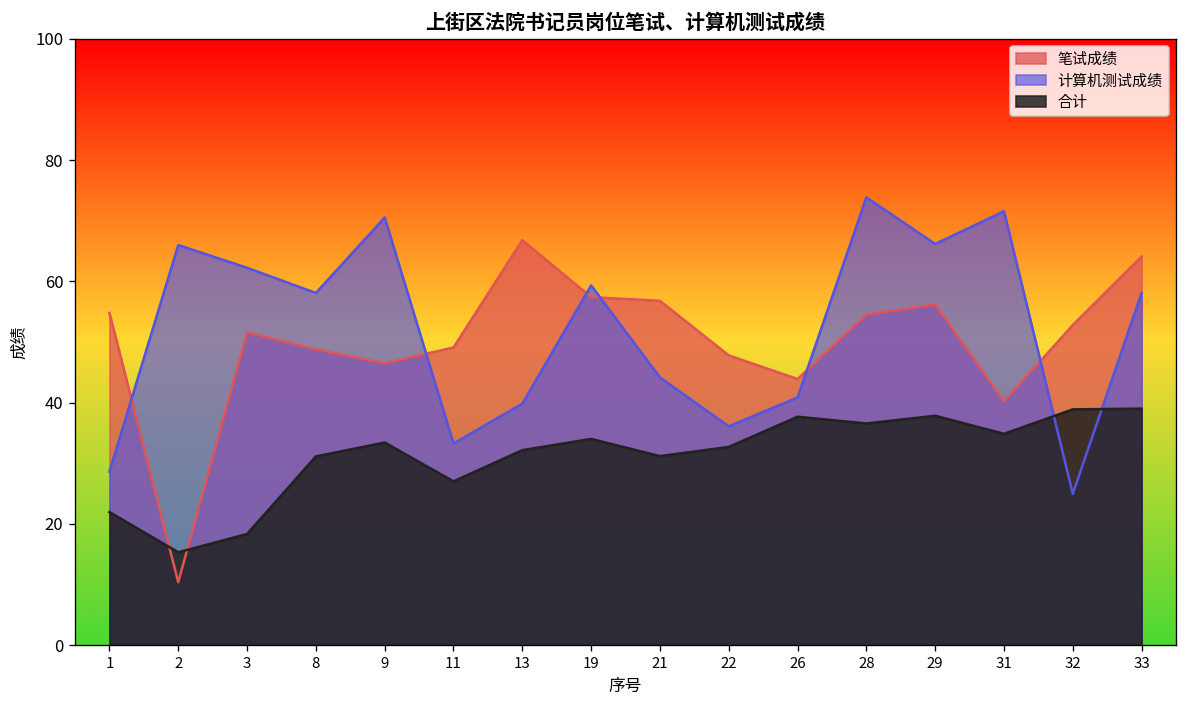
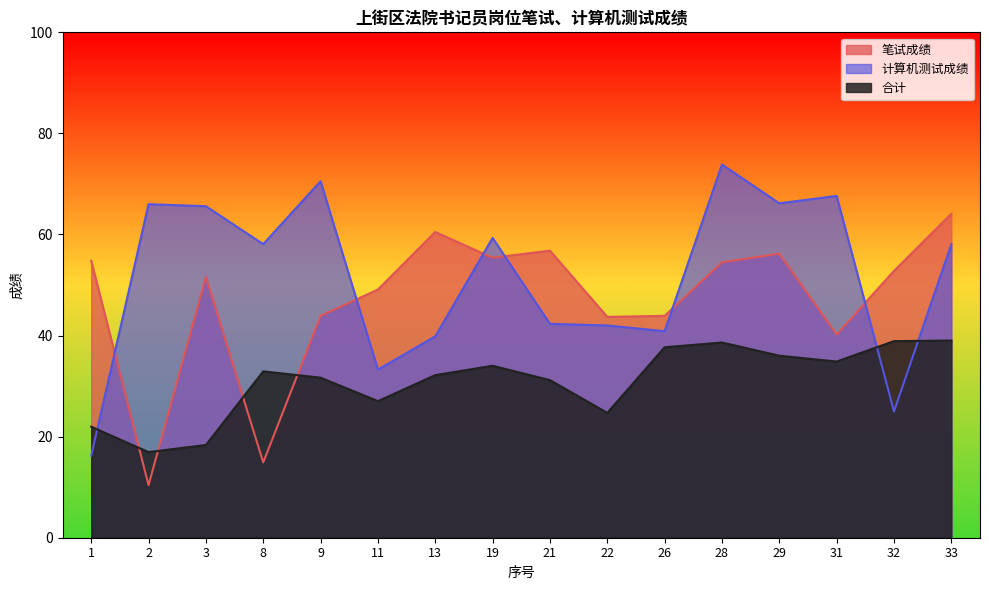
  {
    "笔试成绩": {
      "1": 55,
      "2": 10,
      "3": 52,
-     "8": 49,
-     "9": 47,
+     "8": 15,
+     "9": 44,
      "11": 49,
-     "13": 67,
-     "19": 57,
+     "13": 61,
+     "19": 55,
      "21": 57,
-     "22": 48,
+     "22": 44,
      "26": 44,
      "28": 55,
      "29": 56,
      "31": 40,
      "32": 53,
      "33": 64
    },
    "计算机测试成绩": {
-     "1": 29,
+     "1": 16,
      "2": 66,
-     "3": 62,
+     "3": 66,
      "8": 58,
      "9": 71,
      "11": 33,
      "13": 40,
      "19": 59,
-     "21": 44,
-     "22": 36,
+     "21": 42,
+     "22": 42,
      "26": 41,
      "28": 74,
      "29": 66,
-     "31": 72,
+     "31": 68,
      "32": 25,
      "33": 58
    },
    "合计": {
      "1": 22,
-     "2": 15,
+     "2": 17,
      "3": 18,
-     "8": 31,
-     "9": 33,
+     "8": 33,
+     "9": 32,
      "11": 27,
      "13": 32,
      "19": 34,
      "21": 31,
-     "22": 33,
+     "22": 25,
      "26": 38,
-     "28": 37,
-     "29": 38,
+     "28": 39,
+     "29": 36,
      "31": 35,
      "32": 39,
      "33": 39
    }
  }
